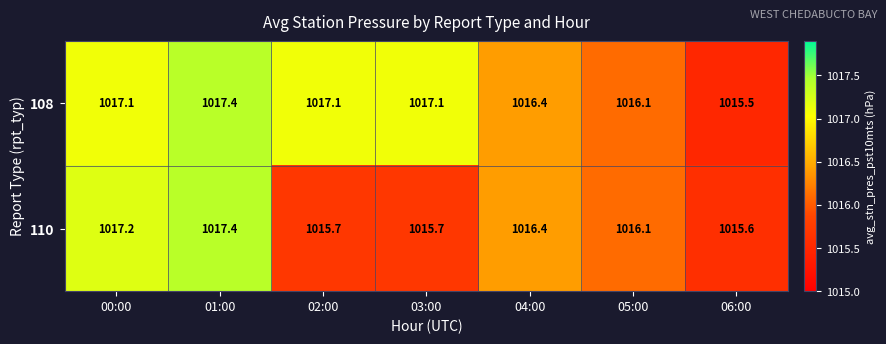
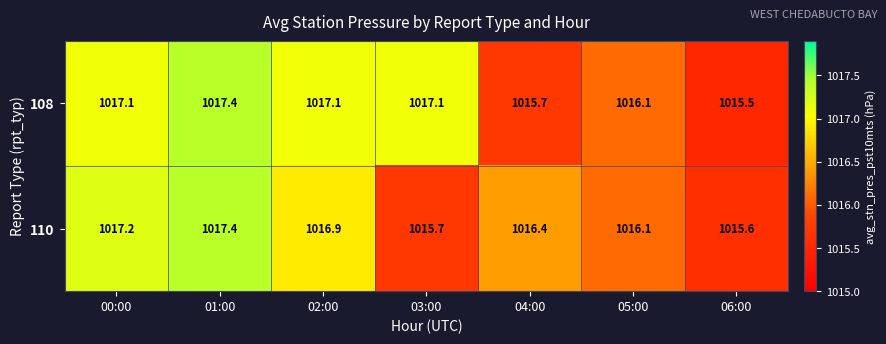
  {
    "108": {
      "00:00": 1017.1,
      "01:00": 1017.4,
      "02:00": 1017.1,
      "03:00": 1017.1,
-     "04:00": 1016.4,
+     "04:00": 1015.7,
      "05:00": 1016.1,
      "06:00": 1015.5
    },
    "110": {
      "00:00": 1017.2,
      "01:00": 1017.4,
-     "02:00": 1015.7,
+     "02:00": 1016.9,
      "03:00": 1015.7,
      "04:00": 1016.4,
      "05:00": 1016.1,
      "06:00": 1015.6
    }
  }
